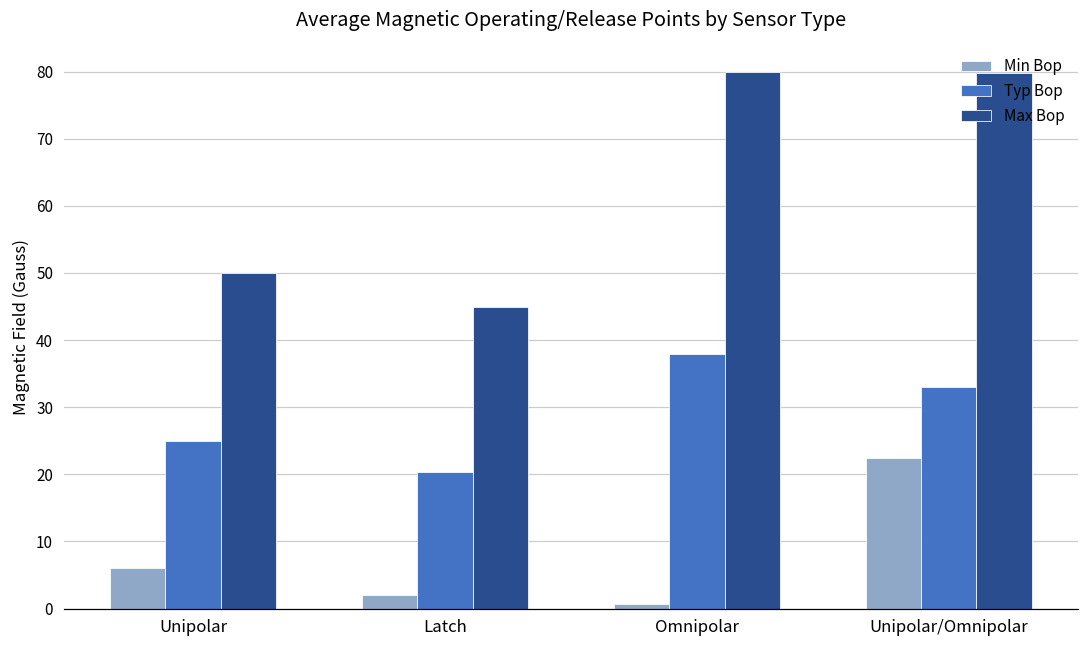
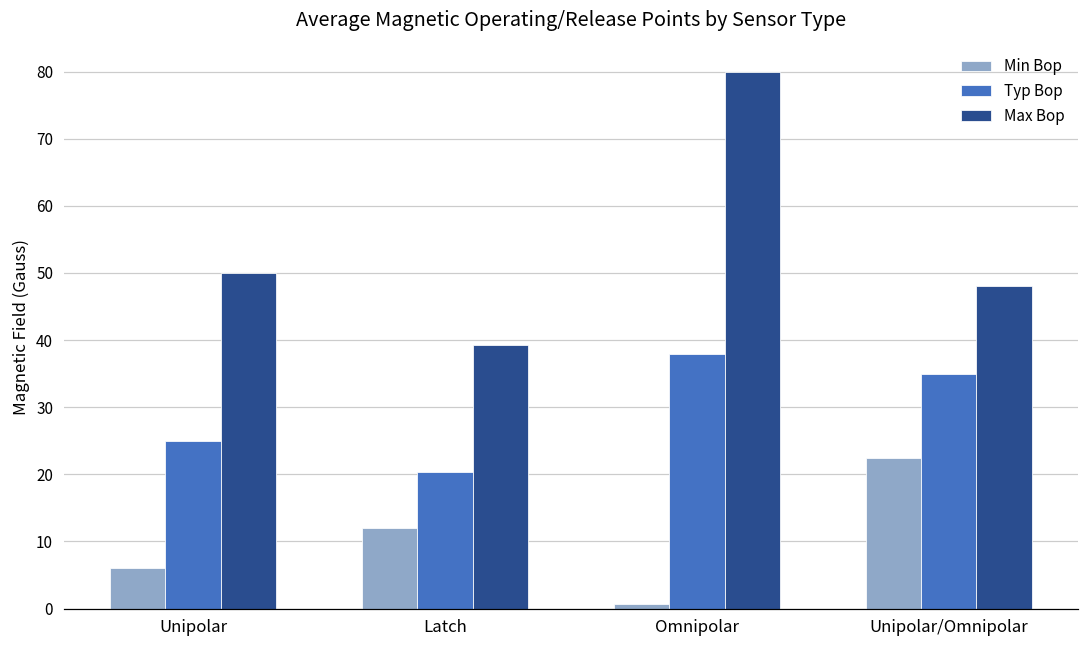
  {
    "Min Bop": {
      "Unipolar": 6,
-     "Latch": 2,
+     "Latch": 12,
      "Omnipolar": 1,
      "Unipolar/Omnipolar": 22
    },
    "Typ Bop": {
      "Unipolar": 25,
      "Latch": 20,
      "Omnipolar": 38,
-     "Unipolar/Omnipolar": 33
+     "Unipolar/Omnipolar": 35
    },
    "Max Bop": {
      "Unipolar": 50,
-     "Latch": 45,
+     "Latch": 39,
      "Omnipolar": 80,
-     "Unipolar/Omnipolar": 80
+     "Unipolar/Omnipolar": 48
    }
  }
